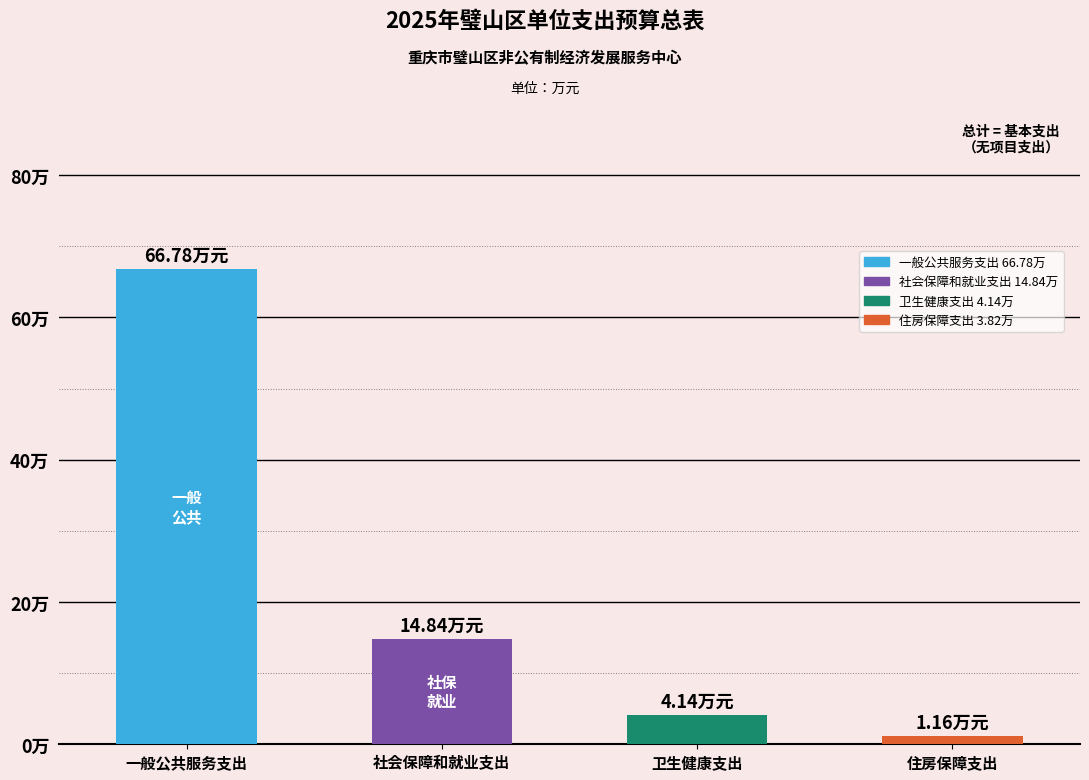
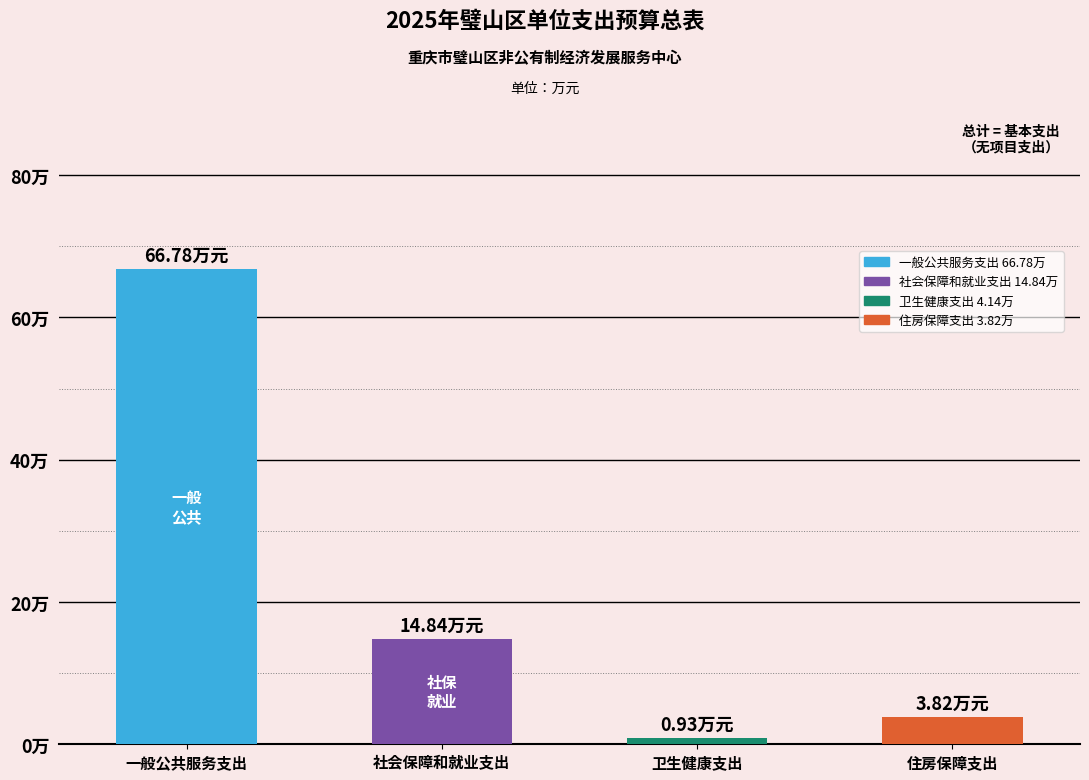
  {
    "一般公共服务支出": 66.78,
    "社会保障和就业支出": 14.84,
-   "卫生健康支出": 4.14,
-   "住房保障支出": 1.16
+   "卫生健康支出": 0.93,
+   "住房保障支出": 3.82
  }
